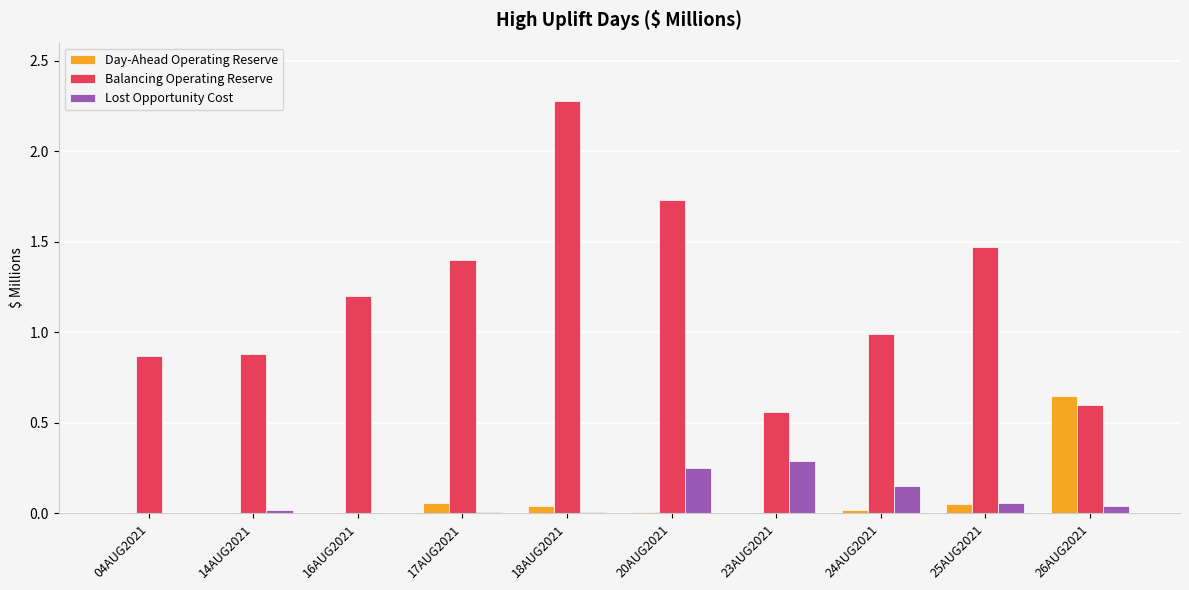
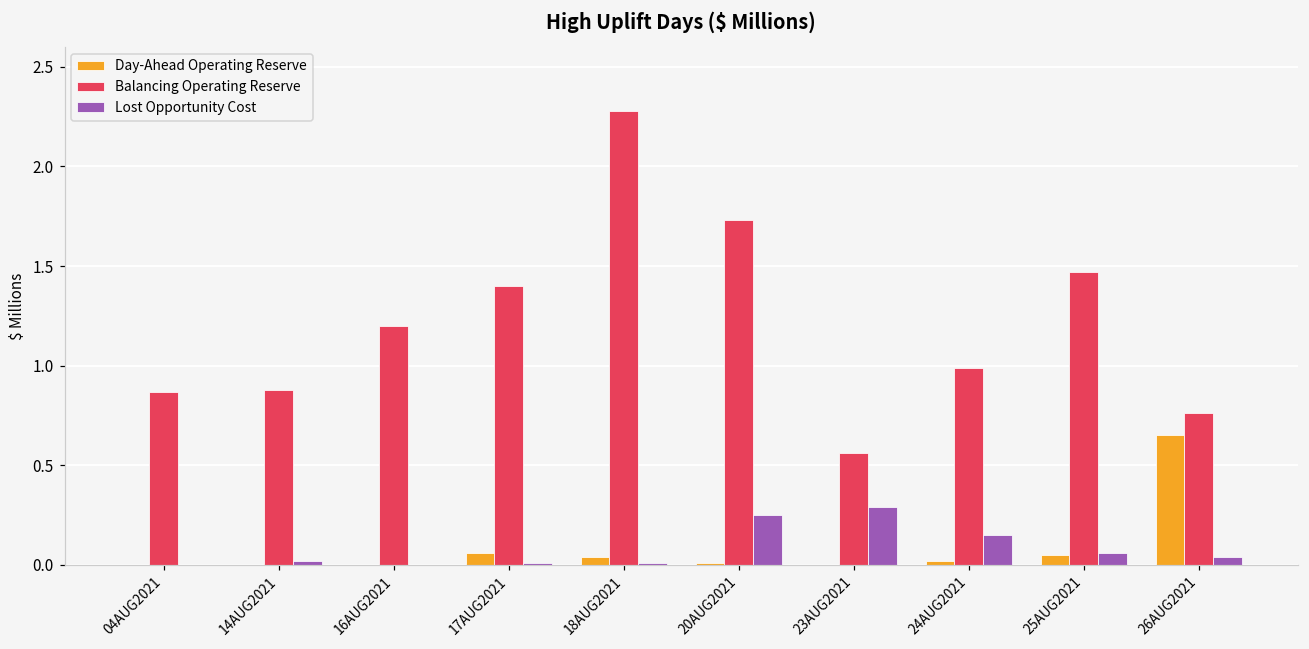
  {
    "Day-Ahead Operating Reserve": {
      "04AUG2021": 0.00,
      "14AUG2021": 0.00,
      "16AUG2021": 0.00,
      "17AUG2021": 0.06,
      "18AUG2021": 0.04,
      "23AUG2021": 0.00,
      "24AUG2021": 0.02,
      "25AUG2021": 0.05,
      "26AUG2021": 0.65
    },
    "Balancing Operating Reserve": {
      "04AUG2021": 0.87,
      "14AUG2021": 0.88,
      "16AUG2021": 1.20,
      "17AUG2021": 1.40,
      "18AUG2021": 2.28,
      "20AUG2021": 1.73,
      "23AUG2021": 0.56,
      "24AUG2021": 0.99,
      "25AUG2021": 1.47,
-     "26AUG2021": 0.60
+     "26AUG2021": 0.76
    },
    "Lost Opportunity Cost": {
      "04AUG2021": 0.00,
      "14AUG2021": 0.02,
      "16AUG2021": 0.00,
      "20AUG2021": 0.25,
      "23AUG2021": 0.29,
      "24AUG2021": 0.15,
      "25AUG2021": 0.06,
      "26AUG2021": 0.04
    }
  }
